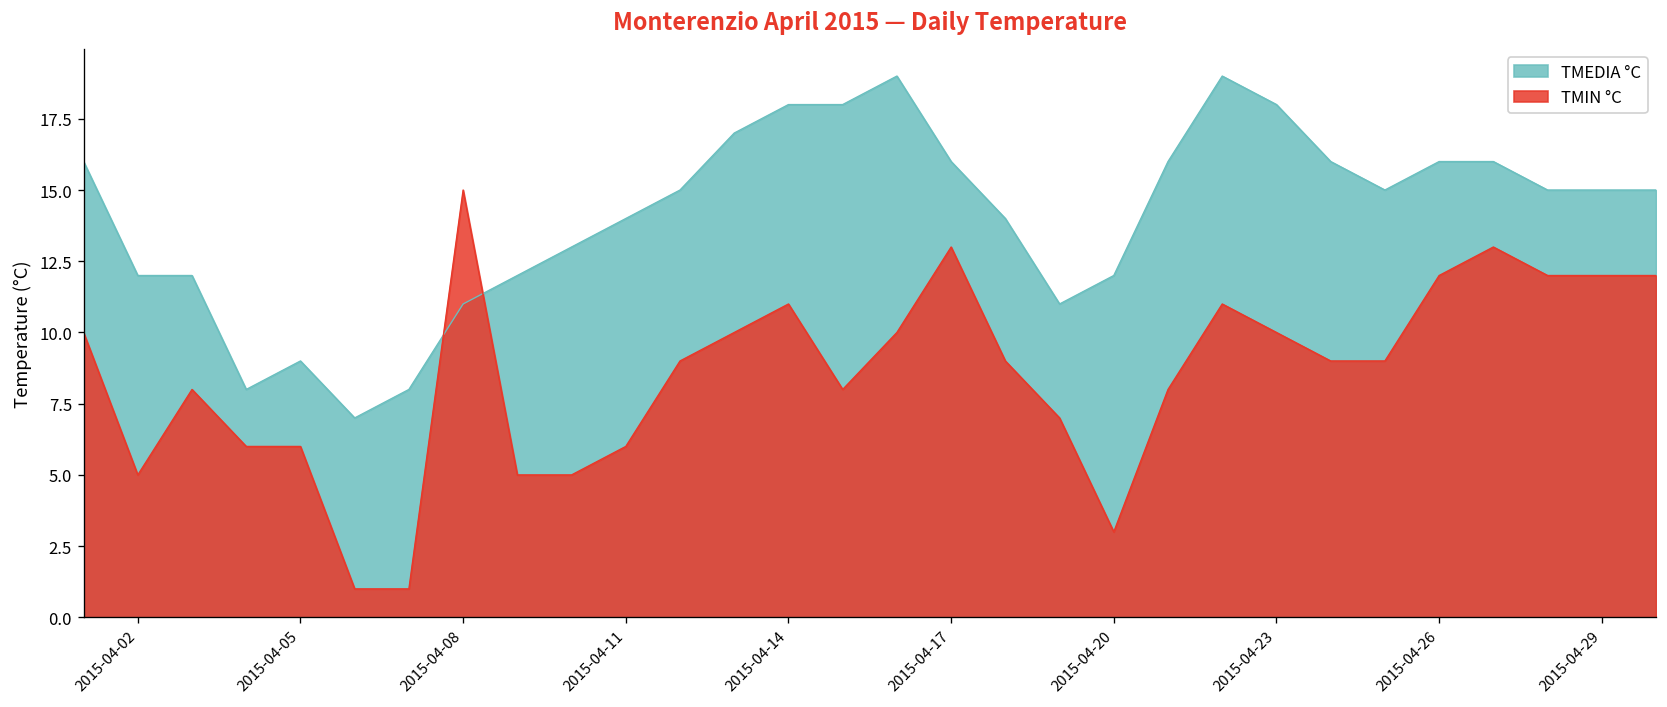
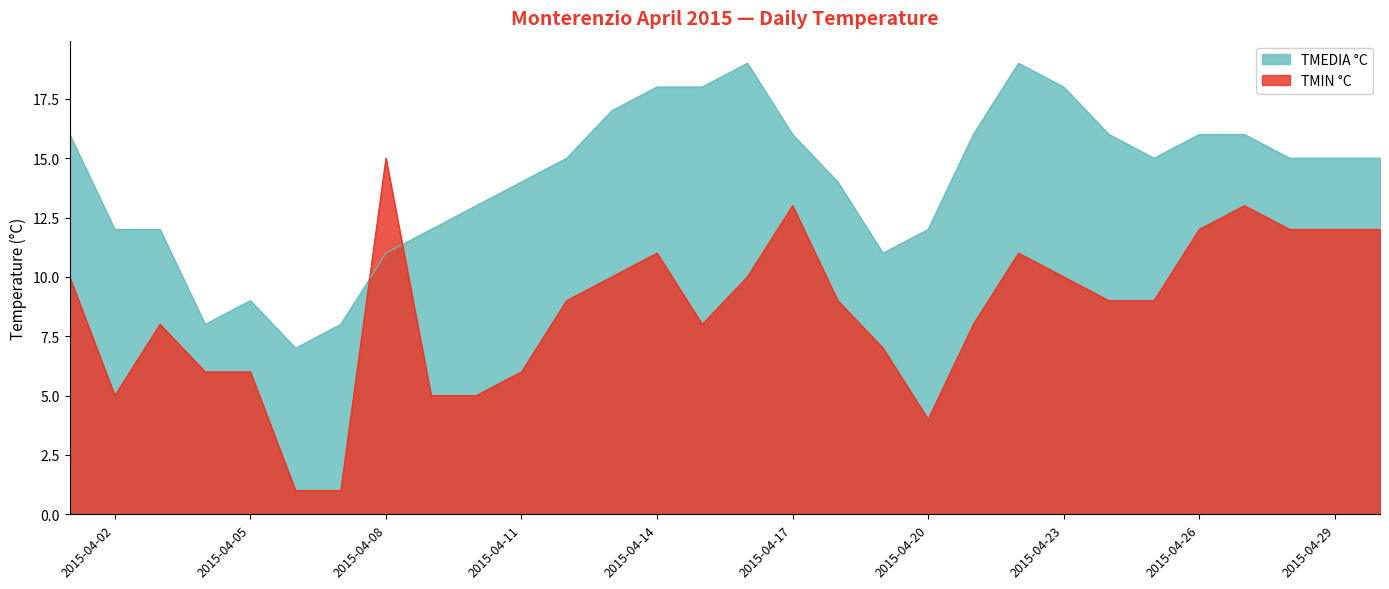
  {
    "TMEDIA °C": {
      "2015-04-02": 12,
      "2015-04-05": 9,
      "2015-04-08": 11,
      "2015-04-11": 14,
      "2015-04-14": 18,
      "2015-04-17": 16,
      "2015-04-20": 12,
      "2015-04-23": 18,
      "2015-04-26": 16,
      "2015-04-29": 15
    },
    "TMIN °C": {
      "2015-04-02": 5,
      "2015-04-05": 6,
      "2015-04-08": 15,
      "2015-04-11": 6,
      "2015-04-14": 11,
      "2015-04-17": 13,
-     "2015-04-20": 3,
+     "2015-04-20": 4,
      "2015-04-23": 10,
      "2015-04-26": 12,
      "2015-04-29": 12
    }
  }
